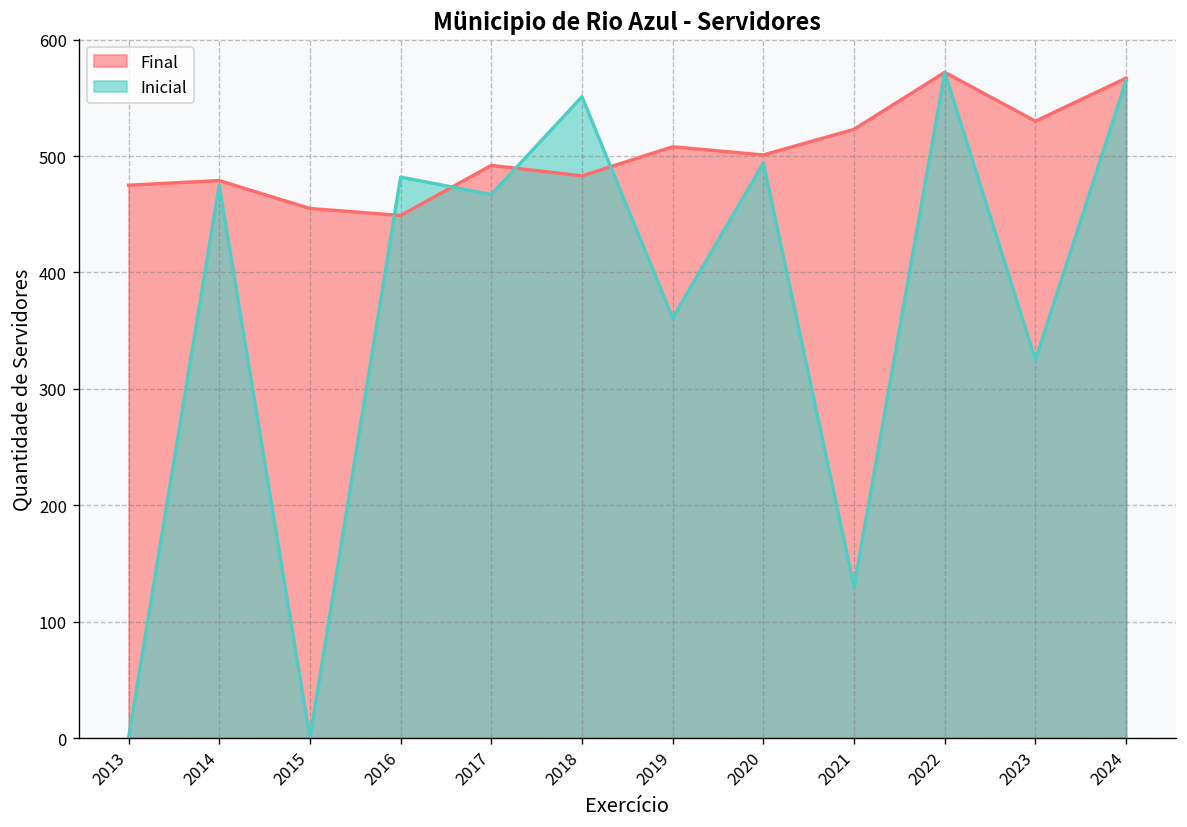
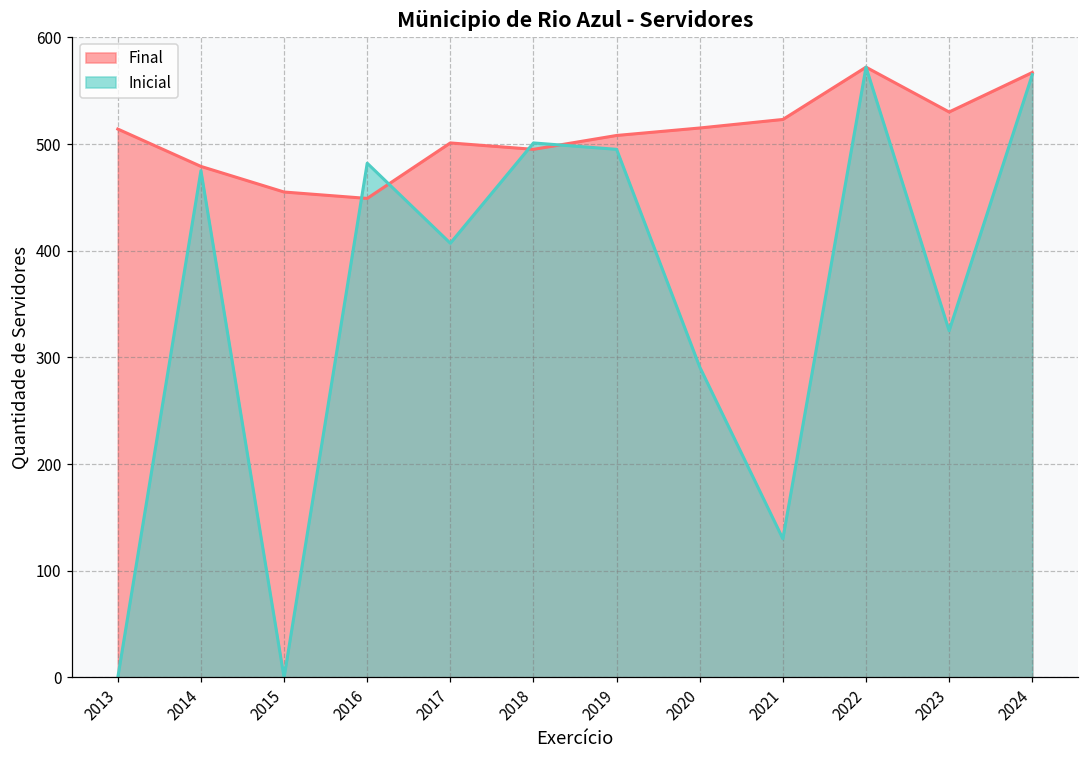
  {
    "Final": {
-     "2013": 480,
+     "2013": 510,
      "2014": 480,
      "2015": 460,
      "2016": 450,
-     "2017": 490,
-     "2018": 480,
+     "2017": 500,
+     "2018": 500,
      "2019": 510,
-     "2020": 500,
+     "2020": 520,
      "2021": 520,
      "2023": 530
    },
    "Inicial": {
      "2013": 0,
      "2014": 480,
      "2015": 0,
      "2016": 480,
-     "2017": 470,
-     "2018": 550,
-     "2019": 360,
-     "2020": 490,
+     "2017": 410,
+     "2018": 500,
+     "2019": 500,
+     "2020": 290,
      "2021": 130,
      "2023": 330
    }
  }
